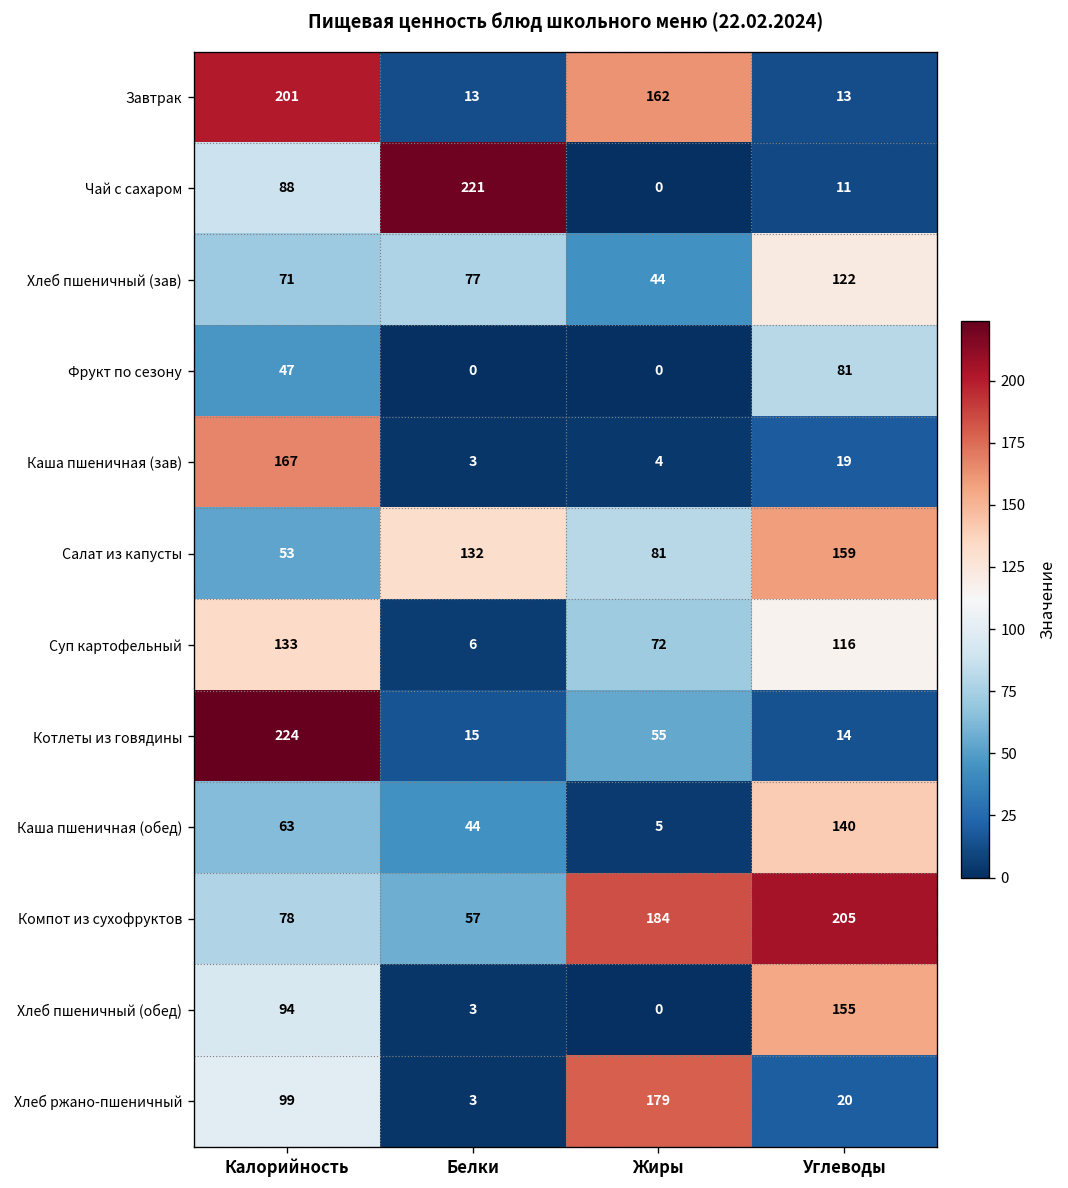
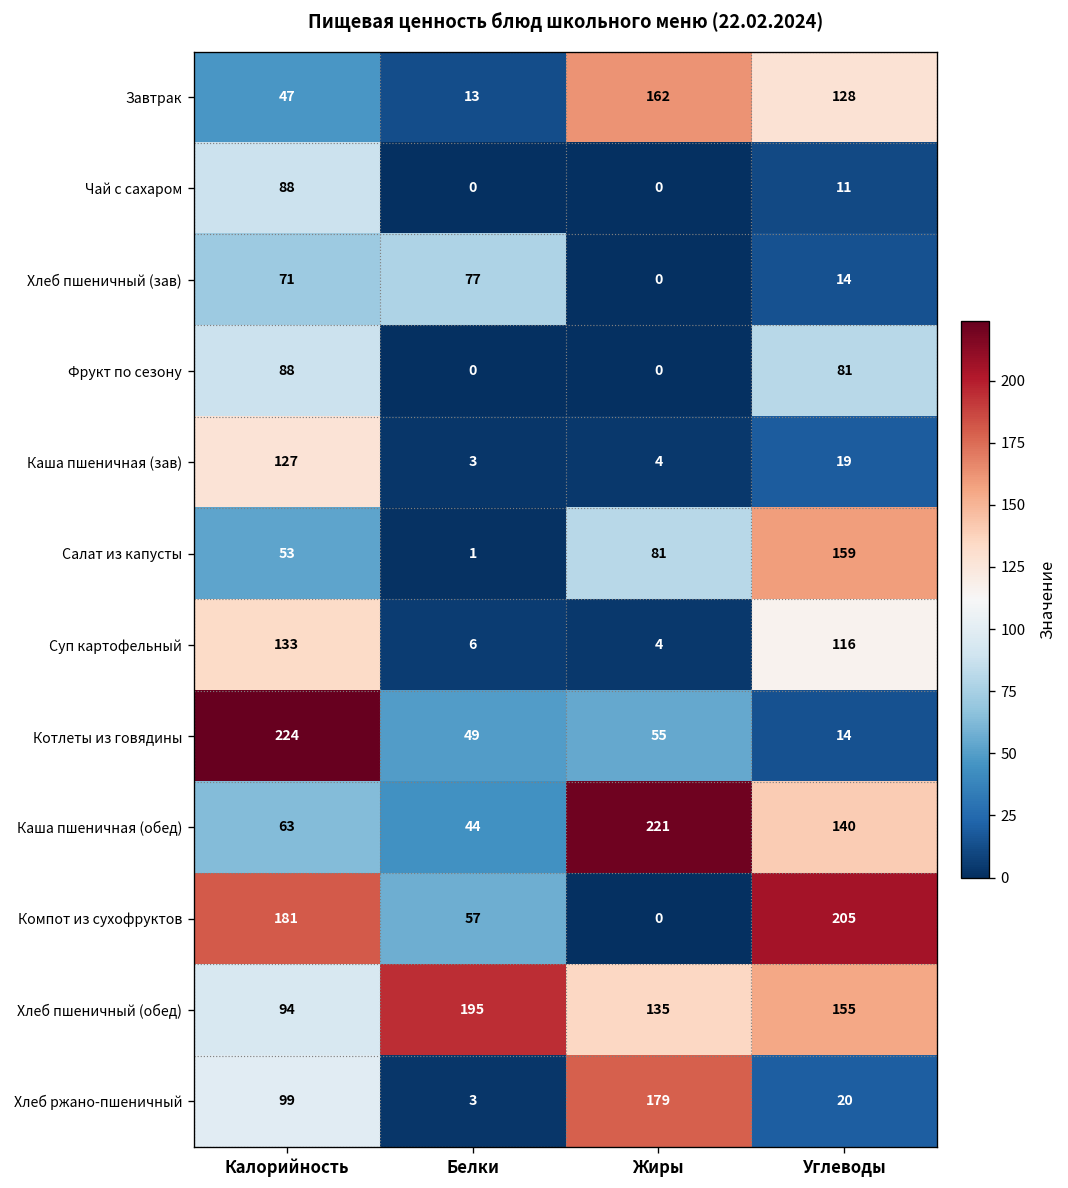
  {
    "Завтрак": {
-     "Калорийность": 201,
+     "Калорийность": 47,
      "Белки": 13,
      "Жиры": 162,
-     "Углеводы": 13
+     "Углеводы": 128
    },
    "Чай с сахаром": {
      "Калорийность": 88,
-     "Белки": 221,
+     "Белки": 0,
      "Жиры": 0,
      "Углеводы": 11
    },
    "Хлеб пшеничный (зав)": {
      "Калорийность": 71,
      "Белки": 77,
-     "Жиры": 44,
-     "Углеводы": 122
+     "Жиры": 0,
+     "Углеводы": 14
    },
    "Фрукт по сезону": {
-     "Калорийность": 47,
+     "Калорийность": 88,
      "Белки": 0,
      "Жиры": 0,
      "Углеводы": 81
    },
    "Каша пшеничная (зав)": {
-     "Калорийность": 167,
+     "Калорийность": 127,
      "Белки": 3,
      "Жиры": 4,
      "Углеводы": 19
    },
    "Салат из капусты": {
      "Калорийность": 53,
-     "Белки": 132,
+     "Белки": 1,
      "Жиры": 81,
      "Углеводы": 159
    },
    "Суп картофельный": {
      "Калорийность": 133,
      "Белки": 6,
-     "Жиры": 72,
+     "Жиры": 4,
      "Углеводы": 116
    },
    "Котлеты из говядины": {
      "Калорийность": 224,
-     "Белки": 15,
+     "Белки": 49,
      "Жиры": 55,
      "Углеводы": 14
    },
    "Каша пшеничная (обед)": {
      "Калорийность": 63,
      "Белки": 44,
-     "Жиры": 5,
+     "Жиры": 221,
      "Углеводы": 140
    },
    "Компот из сухофруктов": {
-     "Калорийность": 78,
+     "Калорийность": 181,
      "Белки": 57,
-     "Жиры": 184,
+     "Жиры": 0,
      "Углеводы": 205
    },
    "Хлеб пшеничный (обед)": {
      "Калорийность": 94,
-     "Белки": 3,
-     "Жиры": 0,
+     "Белки": 195,
+     "Жиры": 135,
      "Углеводы": 155
    },
    "Хлеб ржано-пшеничный": {
      "Калорийность": 99,
      "Белки": 3,
      "Жиры": 179,
      "Углеводы": 20
    }
  }
